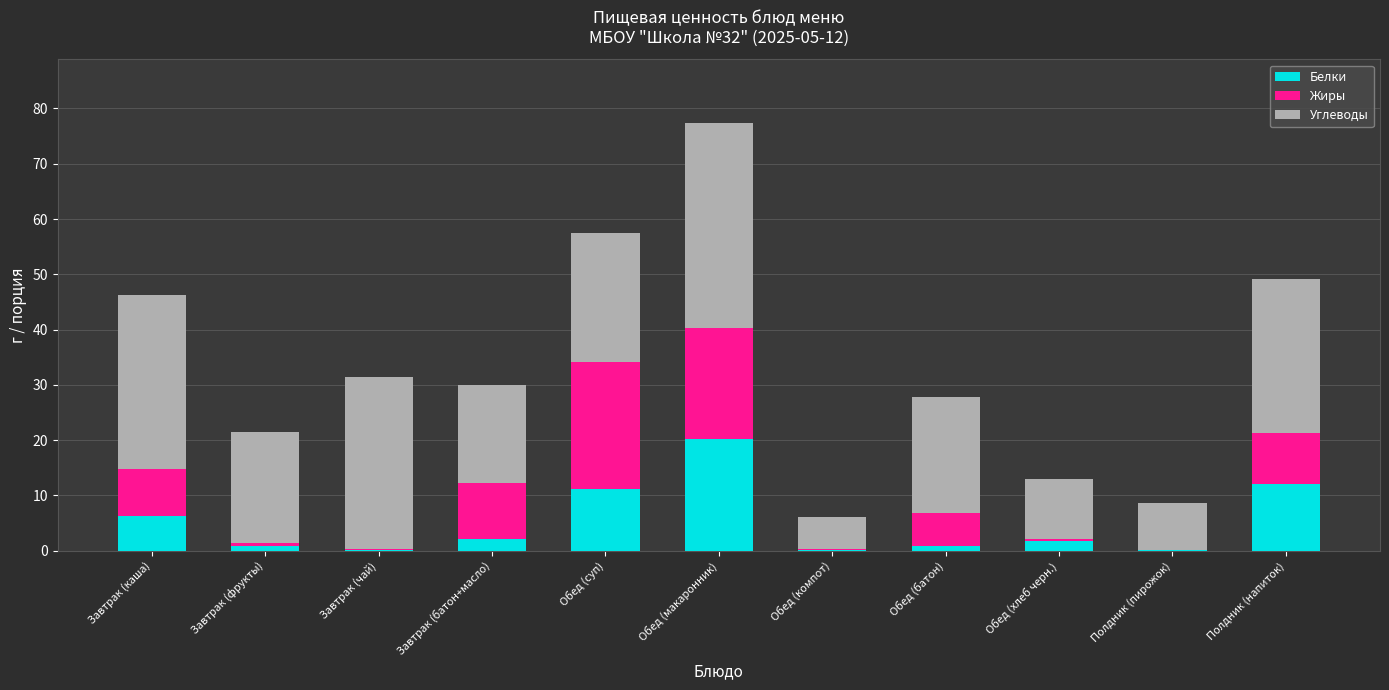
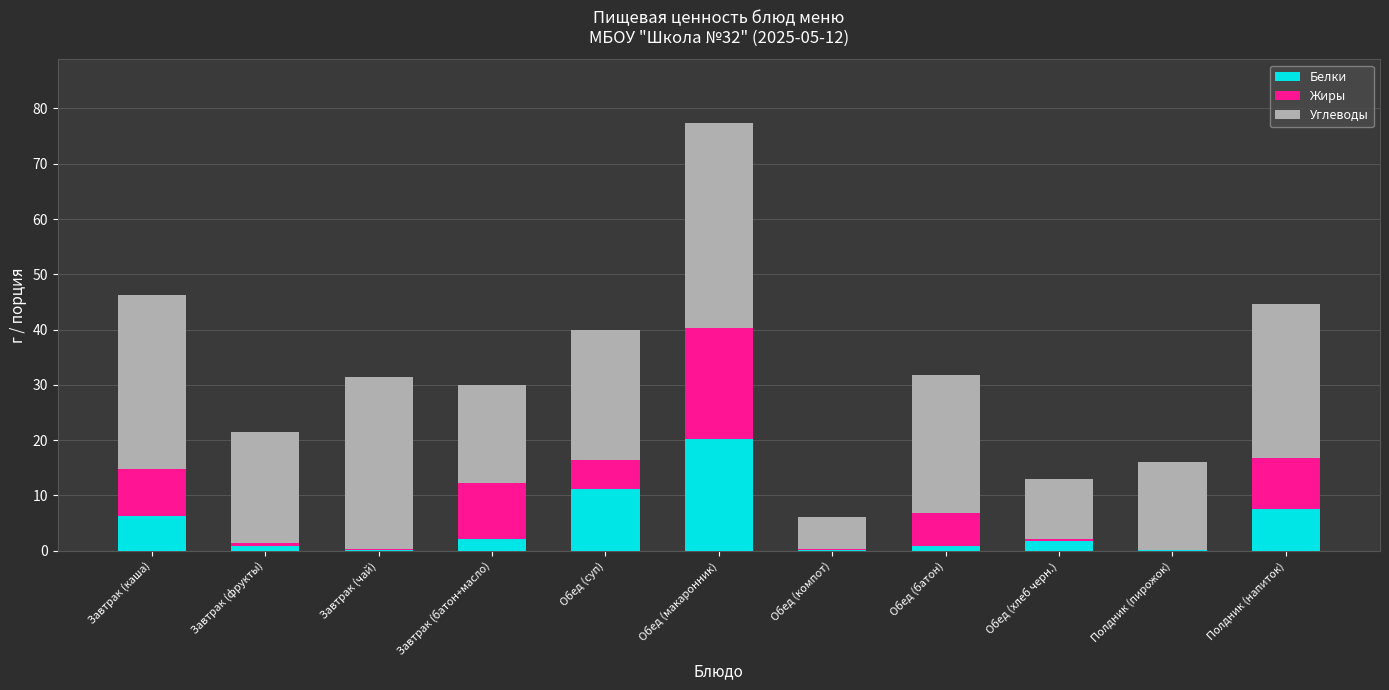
  {
    "Белки": {
      "Завтрак (каша)": 6,
      "Завтрак (фрукты)": 1,
      "Завтрак (батон+масло)": 2,
      "Обед (суп)": 11,
      "Обед (макаронник)": 20,
      "Обед (батон)": 1,
      "Обед (хлеб черн.)": 2,
-     "Полдник (напиток)": 12
+     "Полдник (напиток)": 8
    },
    "Жиры": {
      "Завтрак (каша)": 9,
      "Завтрак (фрукты)": 1,
      "Завтрак (батон+масло)": 10,
-     "Обед (суп)": 23,
+     "Обед (суп)": 5,
      "Обед (макаронник)": 20,
      "Обед (батон)": 6,
      "Полдник (напиток)": 9
    },
    "Углеводы": {
      "Завтрак (каша)": 32,
      "Завтрак (фрукты)": 20,
      "Завтрак (чай)": 31,
      "Завтрак (батон+масло)": 18,
      "Обед (суп)": 23,
      "Обед (макаронник)": 37,
      "Обед (компот)": 6,
-     "Обед (батон)": 21,
+     "Обед (батон)": 25,
      "Обед (хлеб черн.)": 11,
-     "Полдник (пирожок)": 9,
+     "Полдник (пирожок)": 16,
      "Полдник (напиток)": 28
    }
  }
